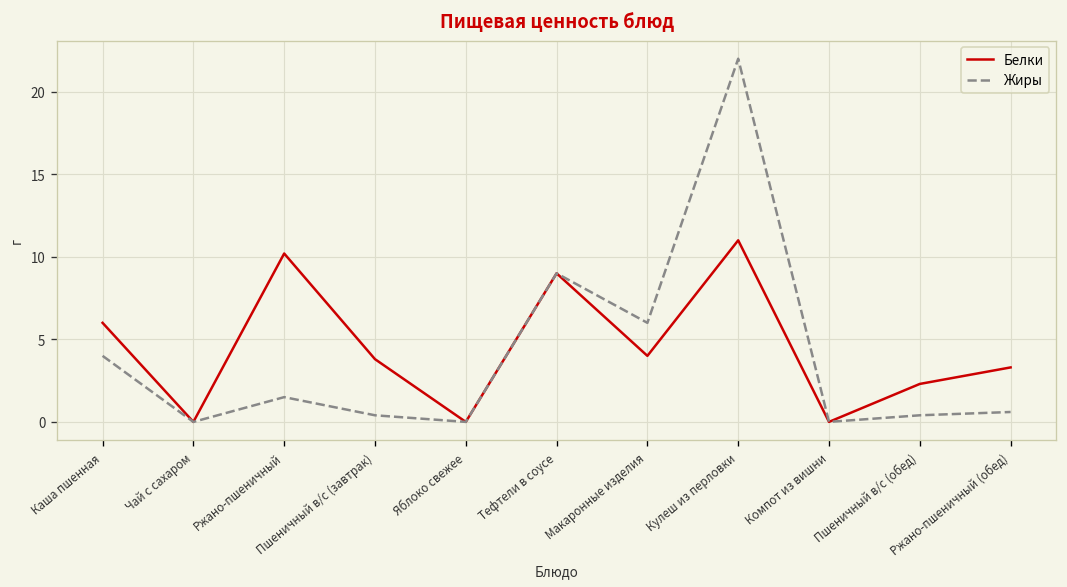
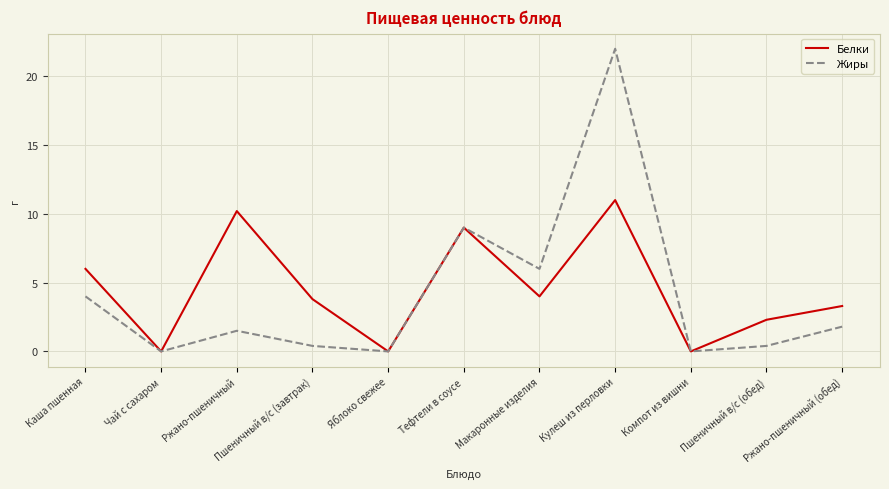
  {
    "Белки": {
      "Каша пшенная": 6.0,
      "Ржано-пшеничный": 10.2,
      "Пшеничный в/с (завтрак)": 3.8,
      "Макаронные изделия": 4.0,
      "Кулеш из перловки": 11.0,
      "Пшеничный в/с (обед)": 2.3,
      "Ржано-пшеничный (обед)": 3.3
    },
    "Жиры": {
      "Каша пшенная": 4.0,
      "Ржано-пшеничный": 1.5,
      "Пшеничный в/с (завтрак)": 0.4,
      "Макаронные изделия": 6.0,
      "Кулеш из перловки": 22.0,
      "Пшеничный в/с (обед)": 0.4,
-     "Ржано-пшеничный (обед)": 0.6
+     "Ржано-пшеничный (обед)": 1.8
    }
  }
